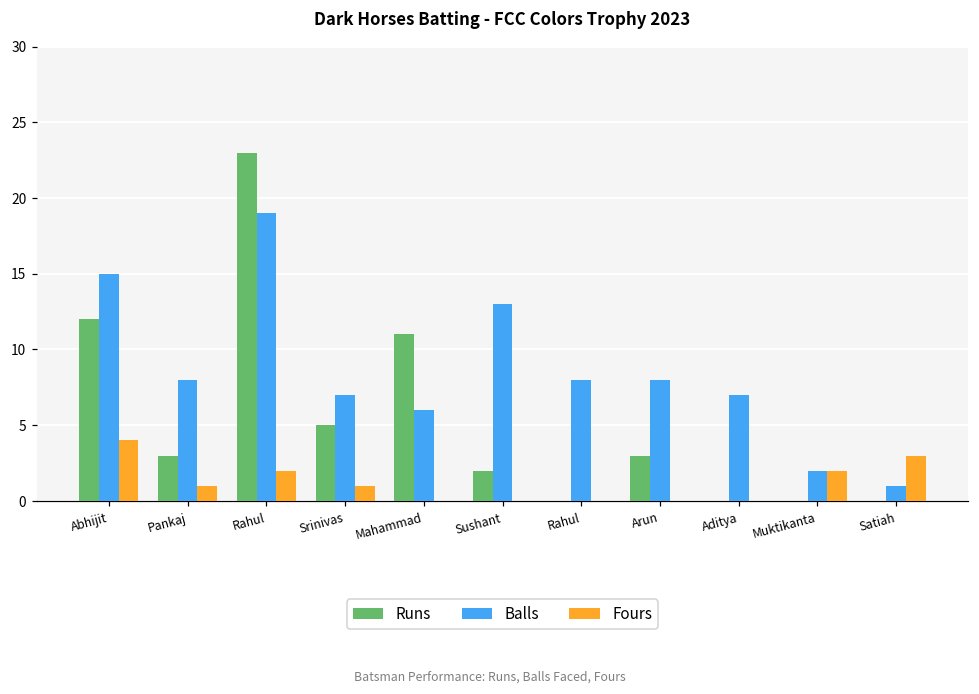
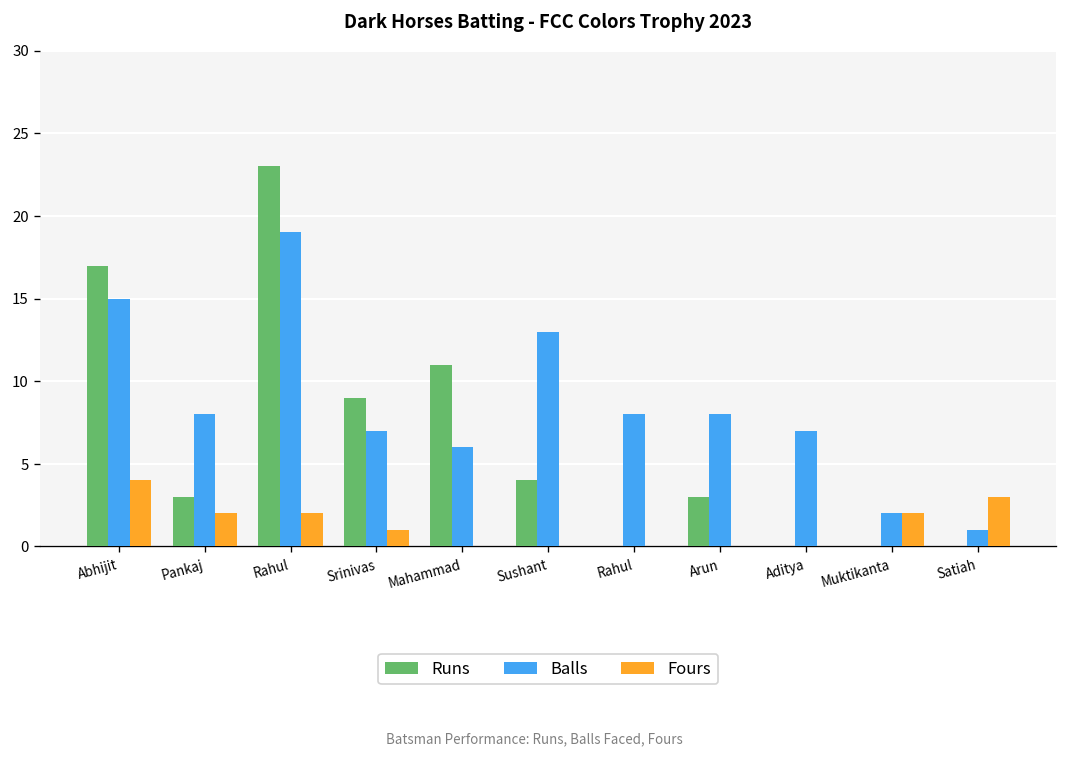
  {
    "Runs": {
-     "Abhijit": 12,
+     "Abhijit": 17,
      "Pankaj": 3,
-     "Srinivas": 5,
+     "Srinivas": 9,
      "Mahammad": 11,
-     "Sushant": 2,
+     "Sushant": 4,
      "Arun": 3,
      "Aditya": 0,
      "Muktikanta": 0,
      "Satiah": 0
    },
    "Balls": {
      "Abhijit": 15,
      "Pankaj": 8,
      "Srinivas": 7,
      "Mahammad": 6,
      "Sushant": 13,
      "Arun": 8,
      "Aditya": 7,
      "Muktikanta": 2,
      "Satiah": 1
    },
    "Fours": {
      "Abhijit": 4,
-     "Pankaj": 1,
+     "Pankaj": 2,
      "Srinivas": 1,
      "Mahammad": 0,
      "Sushant": 0,
      "Arun": 0,
      "Aditya": 0,
      "Muktikanta": 2,
      "Satiah": 3
    }
  }
